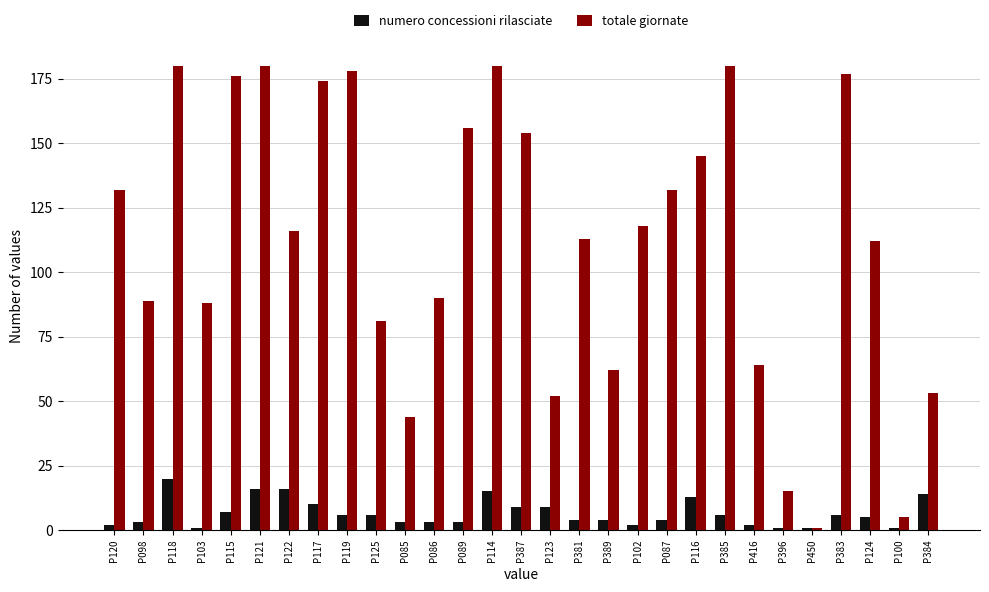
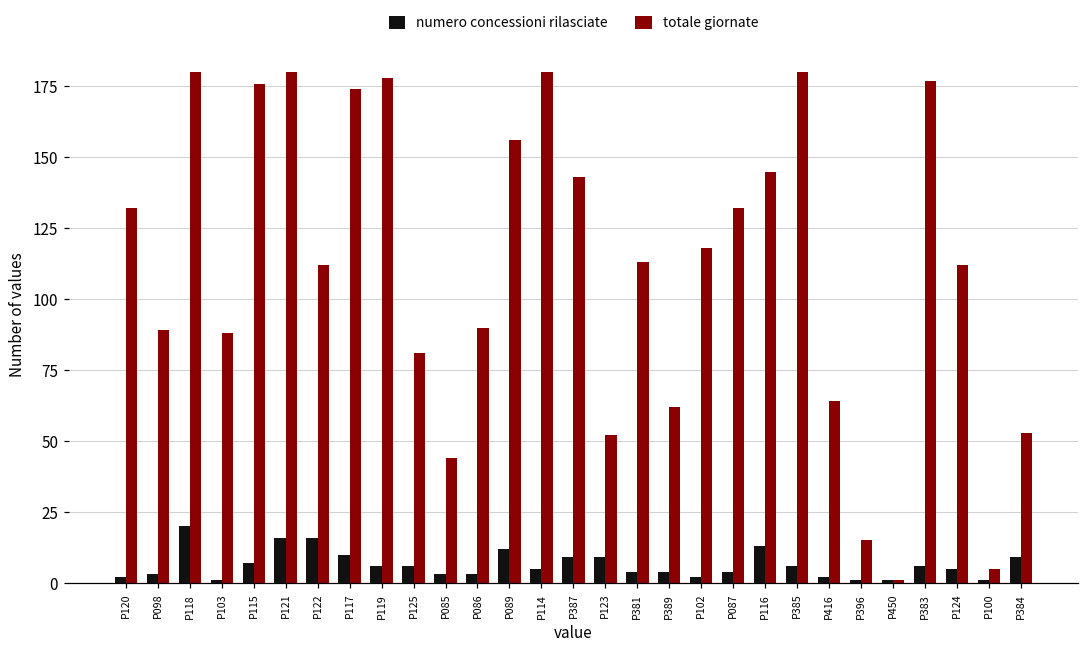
  {
    "numero concessioni rilasciate": {
      "P120": 2,
      "P098": 3,
      "P118": 20,
      "P103": 1,
      "P115": 7,
      "P121": 16,
      "P122": 16,
      "P117": 10,
      "P119": 6,
      "P125": 6,
      "P085": 3,
      "P086": 3,
-     "P089": 3,
-     "P114": 15,
+     "P089": 12,
+     "P114": 5,
      "P387": 9,
      "P123": 9,
      "P381": 4,
      "P389": 4,
      "P102": 2,
      "P087": 4,
      "P116": 13,
      "P385": 6,
      "P416": 2,
      "P396": 1,
      "P450": 1,
      "P383": 6,
      "P124": 5,
      "P100": 1,
-     "P384": 14
+     "P384": 9
    },
    "totale giornate": {
      "P120": 132,
      "P098": 89,
      "P118": 180,
      "P103": 88,
      "P115": 176,
      "P121": 180,
-     "P122": 116,
+     "P122": 112,
      "P117": 174,
      "P119": 178,
      "P125": 81,
      "P085": 44,
      "P086": 90,
      "P089": 156,
      "P114": 180,
-     "P387": 154,
+     "P387": 143,
      "P123": 52,
      "P381": 113,
      "P389": 62,
      "P102": 118,
      "P087": 132,
      "P116": 145,
      "P385": 180,
      "P416": 64,
      "P396": 15,
      "P450": 1,
      "P383": 177,
      "P124": 112,
      "P100": 5,
      "P384": 53
    }
  }
